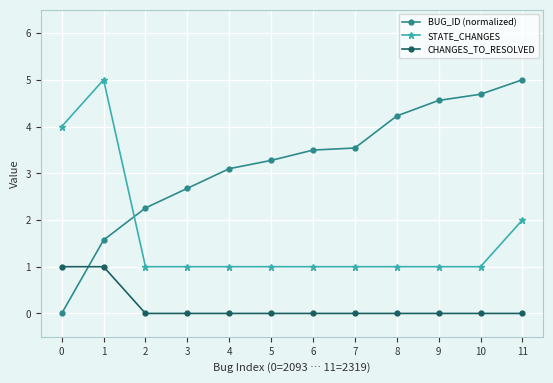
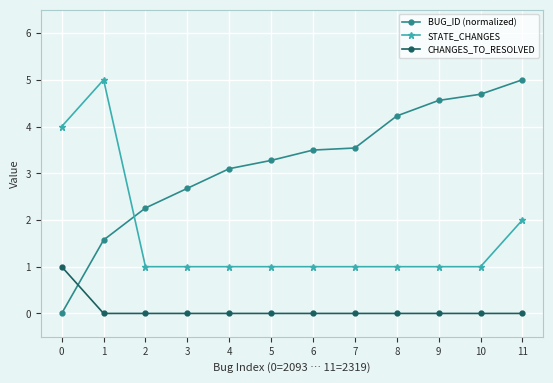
  {
    "CHANGES_TO_RESOLVED": {
      "0": 1,
-     "1": 1,
+     "1": 0,
      "2": 0,
      "3": 0,
      "4": 0,
      "5": 0,
      "6": 0,
      "7": 0,
      "8": 0,
      "9": 0,
      "10": 0,
      "11": 0
    }
  }
